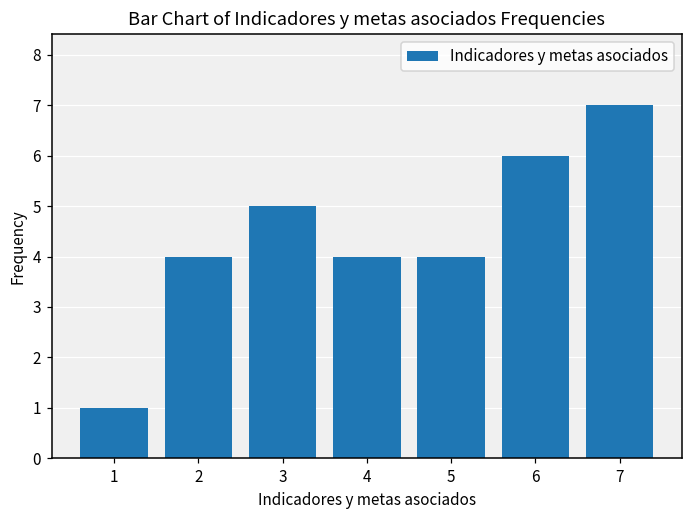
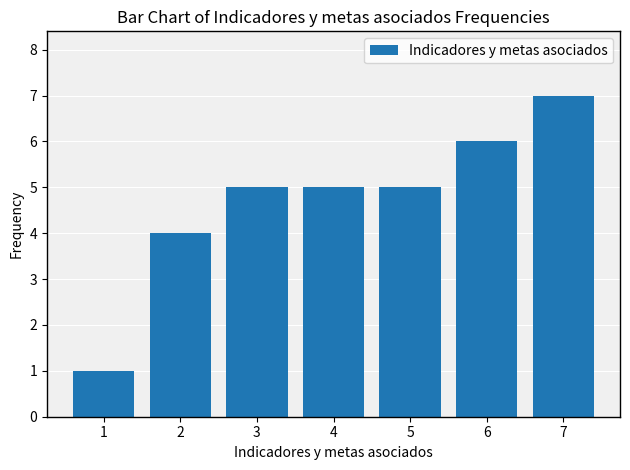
  {
    "1": 1,
    "2": 4,
    "3": 5,
-   "4": 4,
-   "5": 4,
+   "4": 5,
+   "5": 5,
    "6": 6,
    "7": 7
  }
